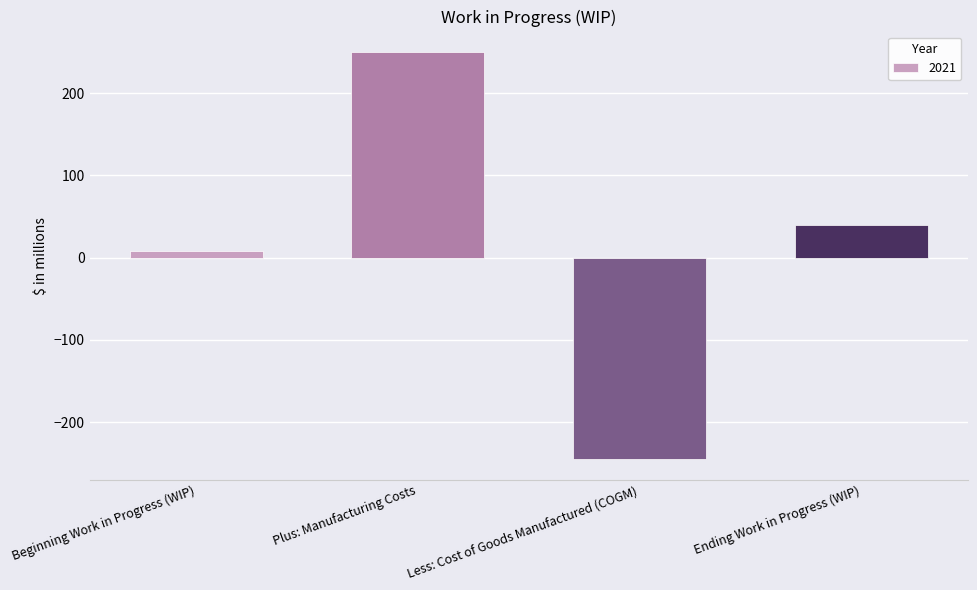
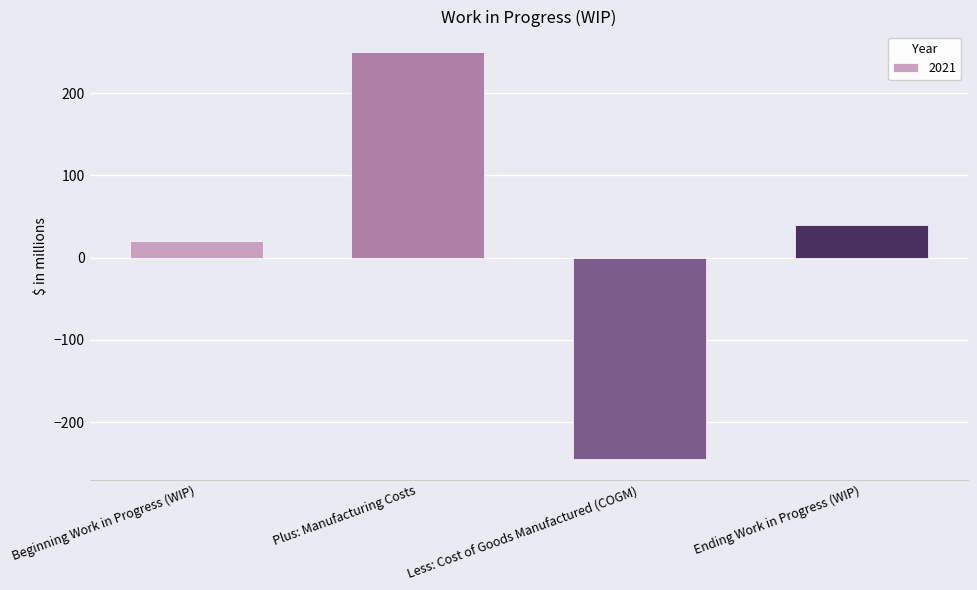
  {
-   "Beginning Work in Progress (WIP)": 10,
+   "Beginning Work in Progress (WIP)": 20,
    "Plus: Manufacturing Costs": 250,
    "Less: Cost of Goods Manufactured (COGM)": -250,
    "Ending Work in Progress (WIP)": 40
  }
